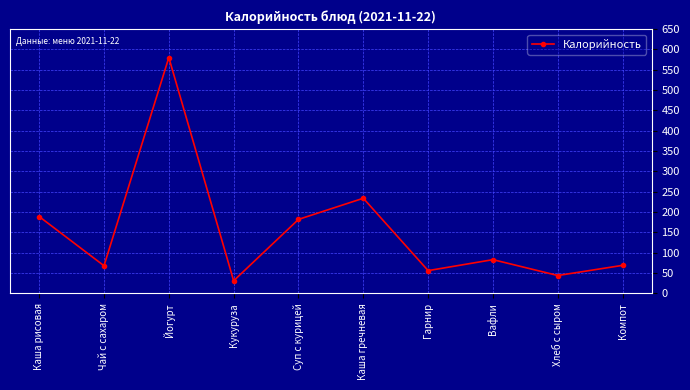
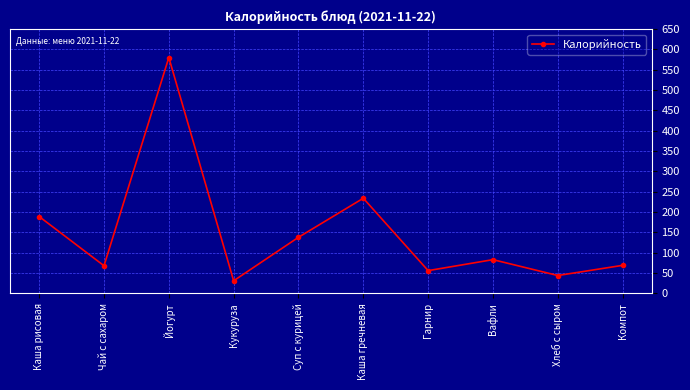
  {
    "Каша рисовая": 190,
    "Чай с сахаром": 70,
    "Йогурт": 580,
    "Кукуруза": 30,
-   "Суп с курицей": 180,
+   "Суп с курицей": 140,
    "Каша гречневая": 230,
    "Гарнир": 60,
    "Вафли": 80,
    "Хлеб с сыром": 40,
    "Компот": 70
  }
